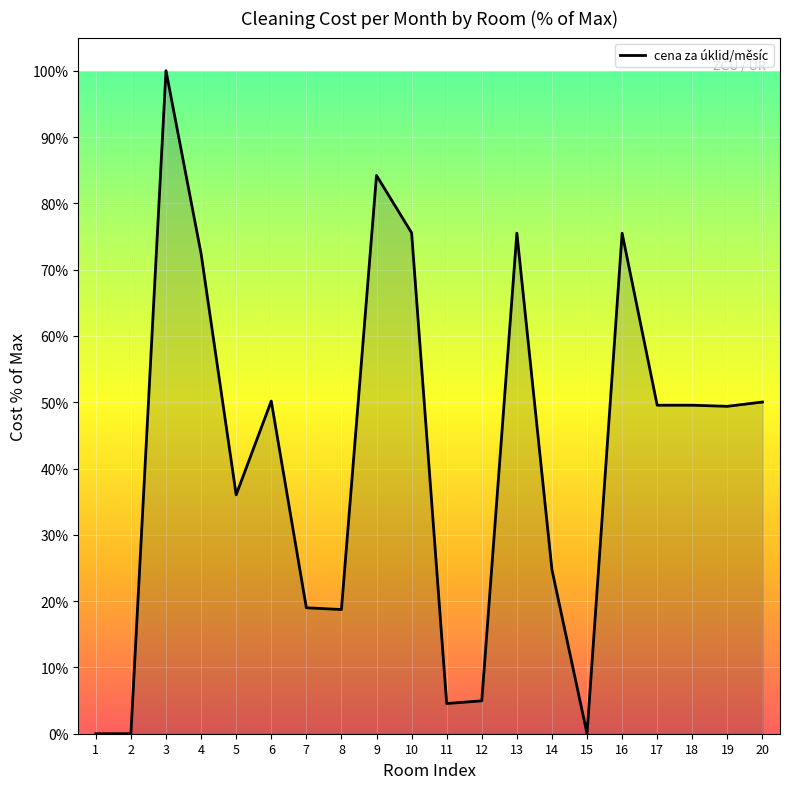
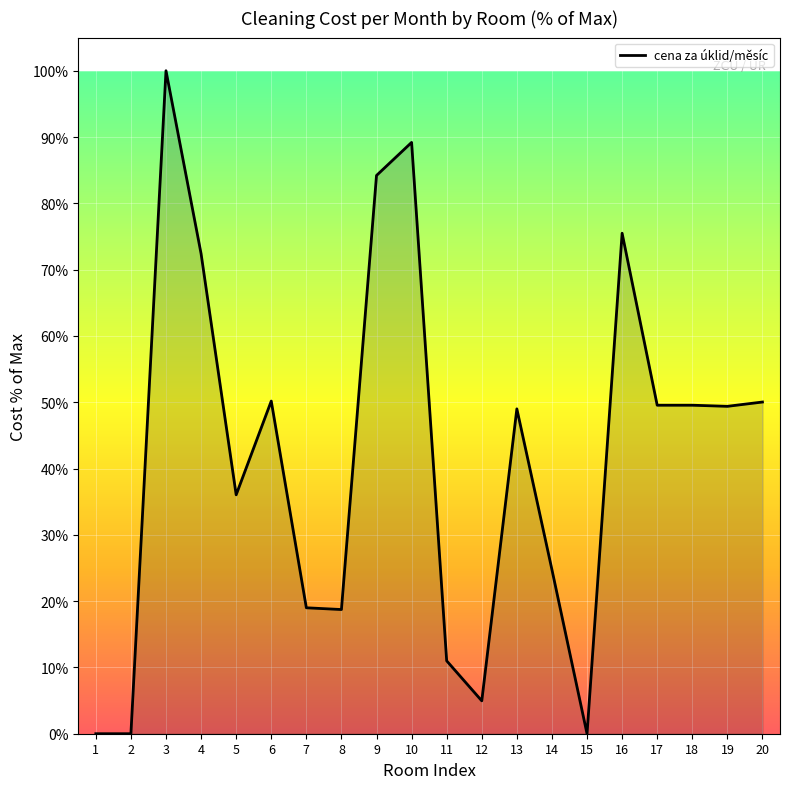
  {
    "1": "0%",
    "2": "0%",
    "3": "100%",
    "4": "72%",
    "5": "36%",
    "6": "50%",
    "7": "19%",
    "8": "19%",
    "9": "84%",
-   "10": "76%",
-   "11": "5%",
+   "10": "89%",
+   "11": "11%",
    "12": "5%",
-   "13": "76%",
+   "13": "49%",
    "14": "25%",
    "15": "0%",
    "16": "75%",
    "17": "50%",
    "18": "50%",
    "19": "49%",
    "20": "50%"
  }
